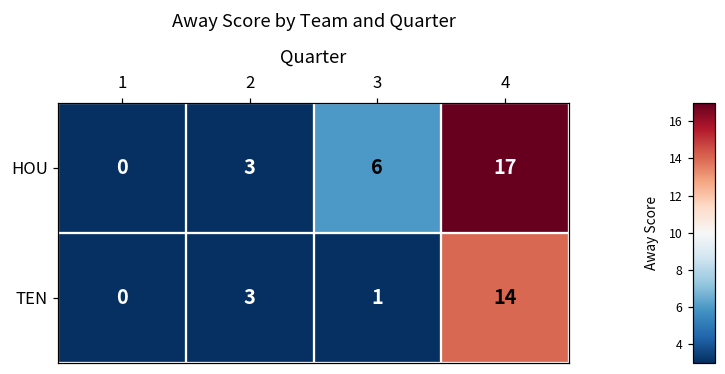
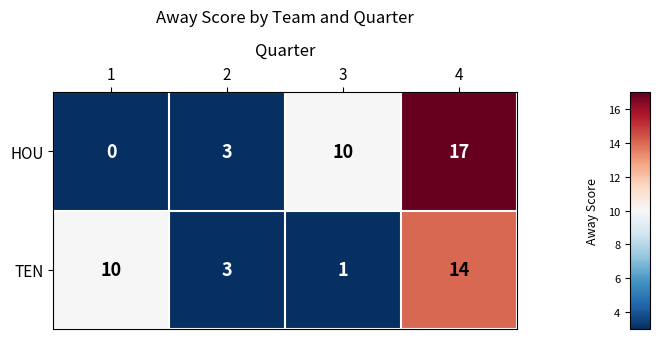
  {
    "HOU": {
      "1": 0,
      "2": 3,
-     "3": 6,
+     "3": 10,
      "4": 17
    },
    "TEN": {
-     "1": 0,
+     "1": 10,
      "2": 3,
      "3": 1,
      "4": 14
    }
  }
